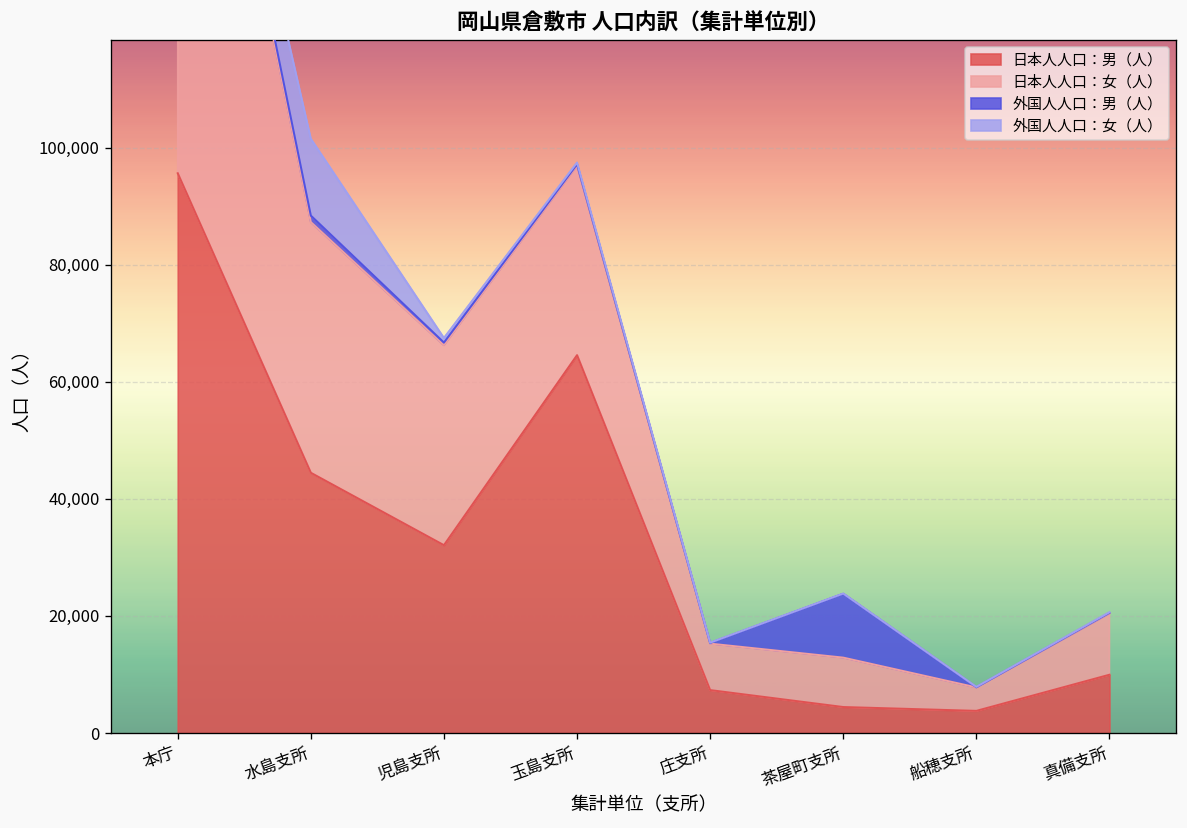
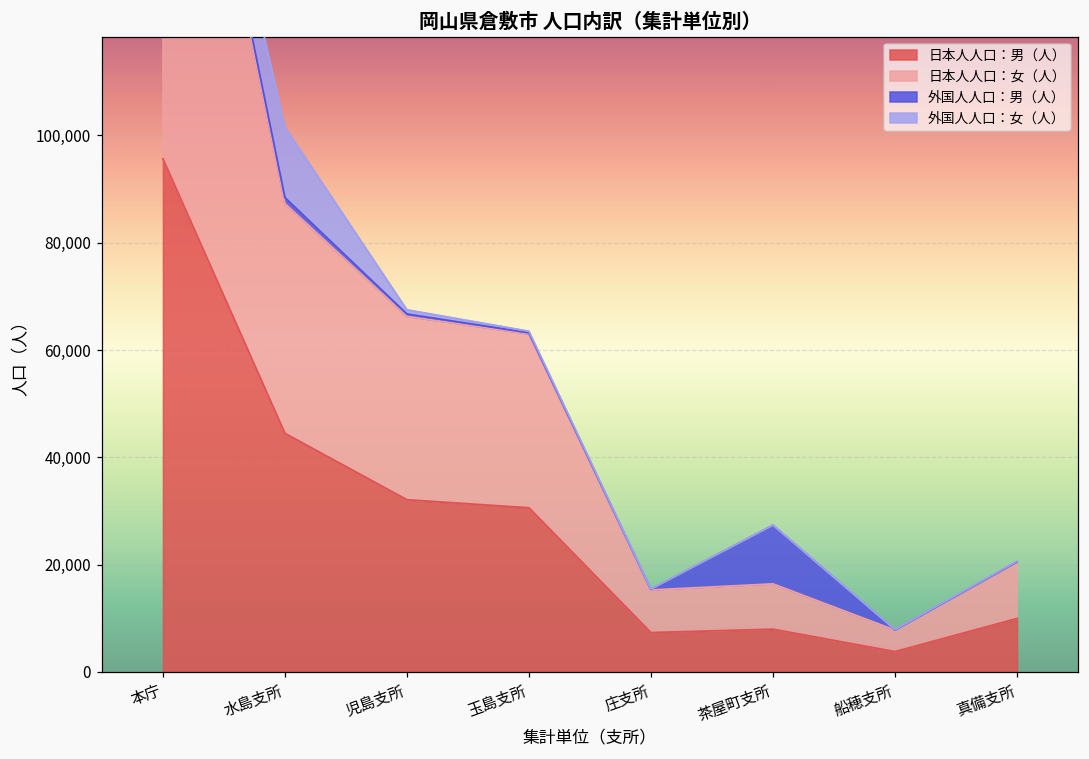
  {
    "日本人人口：男（人）": {
      "本庁": "96,000",
      "水島支所": "44,000",
      "児島支所": "32,000",
-     "玉島支所": "65,000",
+     "玉島支所": "31,000",
      "庄支所": "7,000",
-     "茶屋町支所": "4,000",
+     "茶屋町支所": "8,000",
      "船穂支所": "4,000",
      "真備支所": "10,000"
    },
    "日本人人口：女（人）": {
      "水島支所": "43,000",
      "茶屋町支所": "8,000"
    },
    "外国人人口：男（人）": {
      "水島支所": "1,000"
    },
    "外国人人口：女（人）": {
      "水島支所": "13,000",
      "児島支所": "1,000"
    }
  }
